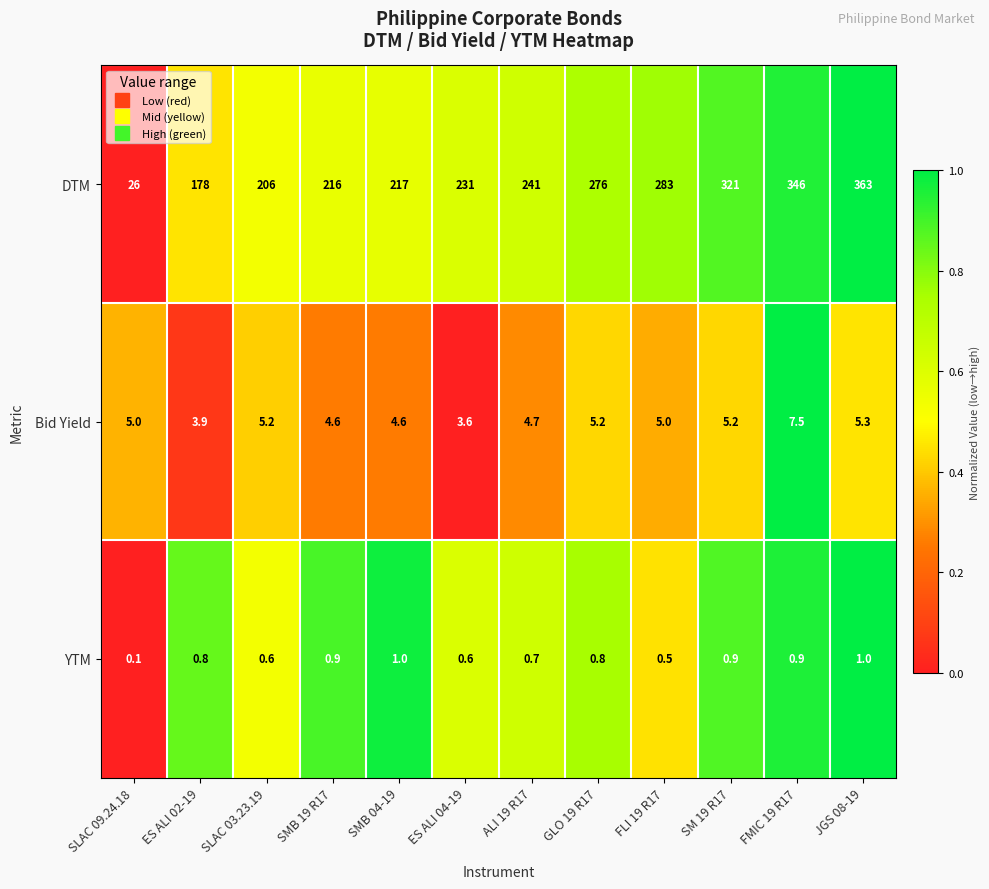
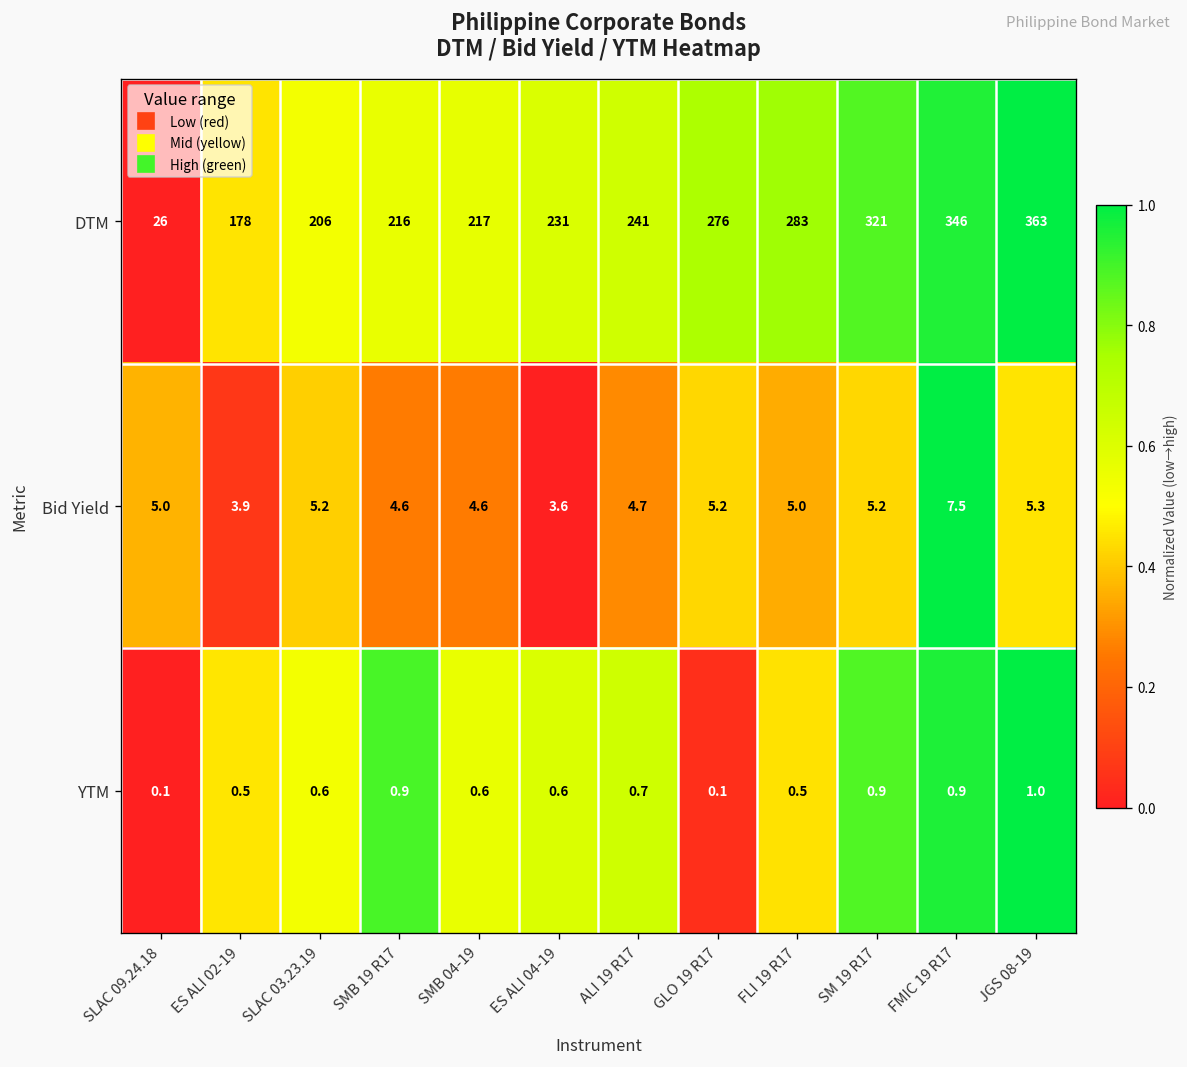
  {
    "DTM": {
      "SLAC 09.24.18": 26,
      "ES ALI 02-19": 178,
      "SLAC 03.23.19": 206,
      "SMB 19 R17": 216,
      "SMB 04-19": 217,
      "ES ALI 04-19": 231,
      "ALI 19 R17": 241,
      "GLO 19 R17": 276,
      "FLI 19 R17": 283,
      "SM 19 R17": 321,
      "FMIC 19 R17": 346,
      "JGS 08-19": 363
    },
    "Bid Yield": {
      "SLAC 09.24.18": 5.0,
      "ES ALI 02-19": 3.9,
      "SLAC 03.23.19": 5.2,
      "SMB 19 R17": 4.6,
      "SMB 04-19": 4.6,
      "ES ALI 04-19": 3.6,
      "ALI 19 R17": 4.7,
      "GLO 19 R17": 5.2,
      "FLI 19 R17": 5.0,
      "SM 19 R17": 5.2,
      "FMIC 19 R17": 7.5,
      "JGS 08-19": 5.3
    },
    "YTM": {
      "SLAC 09.24.18": 0.1,
-     "ES ALI 02-19": 0.8,
+     "ES ALI 02-19": 0.5,
      "SLAC 03.23.19": 0.6,
      "SMB 19 R17": 0.9,
-     "SMB 04-19": 1.0,
+     "SMB 04-19": 0.6,
      "ES ALI 04-19": 0.6,
      "ALI 19 R17": 0.7,
-     "GLO 19 R17": 0.8,
+     "GLO 19 R17": 0.1,
      "FLI 19 R17": 0.5,
      "SM 19 R17": 0.9,
      "FMIC 19 R17": 0.9,
      "JGS 08-19": 1.0
    }
  }
